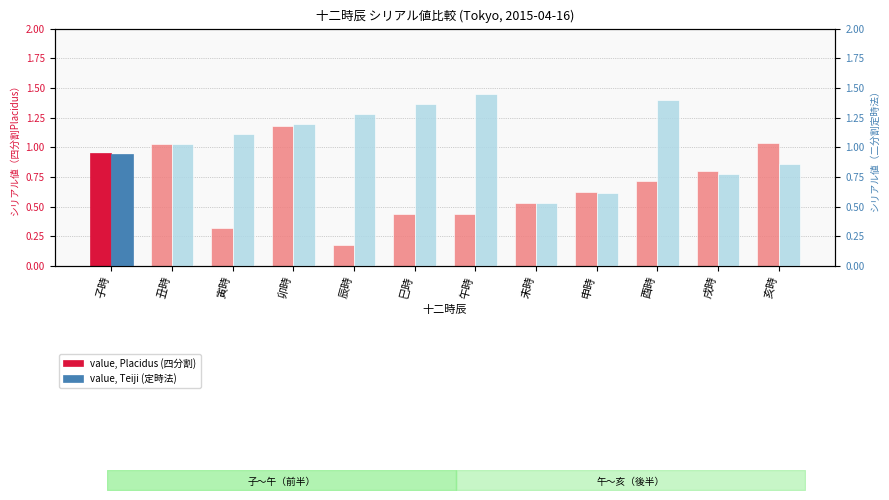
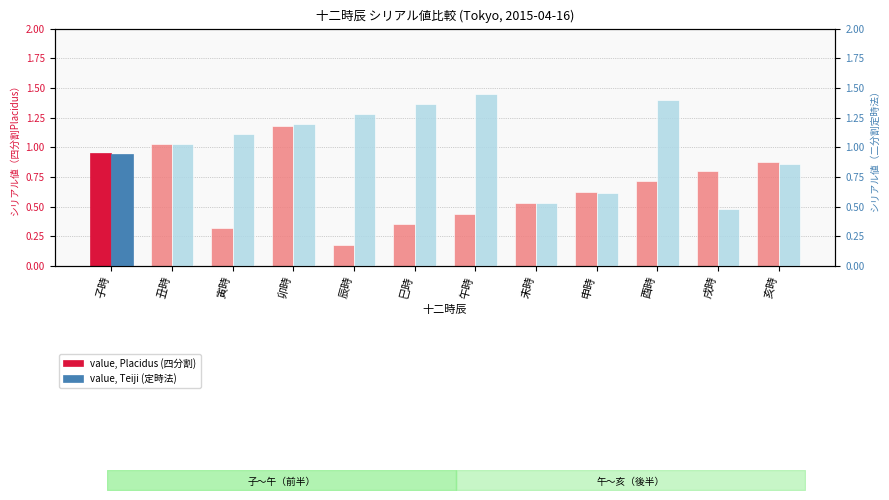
  {
    "value, Placidus (四分割)": {
      "子時": 0.95,
      "丑時": 1.02,
      "寅時": 0.32,
      "卯時": 1.18,
      "辰時": 0.18,
-     "巳時": 0.44,
+     "巳時": 0.35,
      "午時": 0.44,
      "未時": 0.53,
      "申時": 0.62,
      "酉時": 0.72,
      "戌時": 0.80,
-     "亥時": 1.04
+     "亥時": 0.87
    },
    "value, Teiji (定時法)": {
      "子時": 0.95,
      "丑時": 1.03,
      "寅時": 1.11,
      "卯時": 1.20,
      "辰時": 1.28,
      "巳時": 1.36,
      "午時": 1.45,
      "未時": 0.53,
      "申時": 0.61,
      "酉時": 1.39,
-     "戌時": 0.78,
+     "戌時": 0.48,
      "亥時": 0.86
    }
  }
